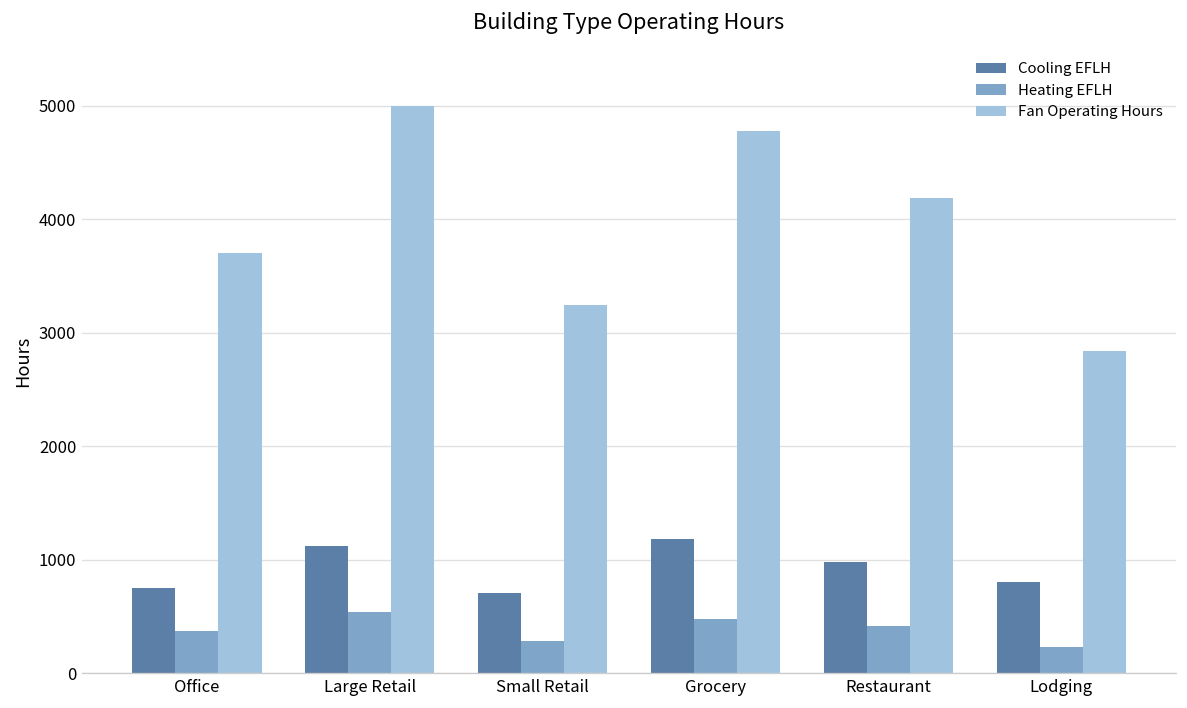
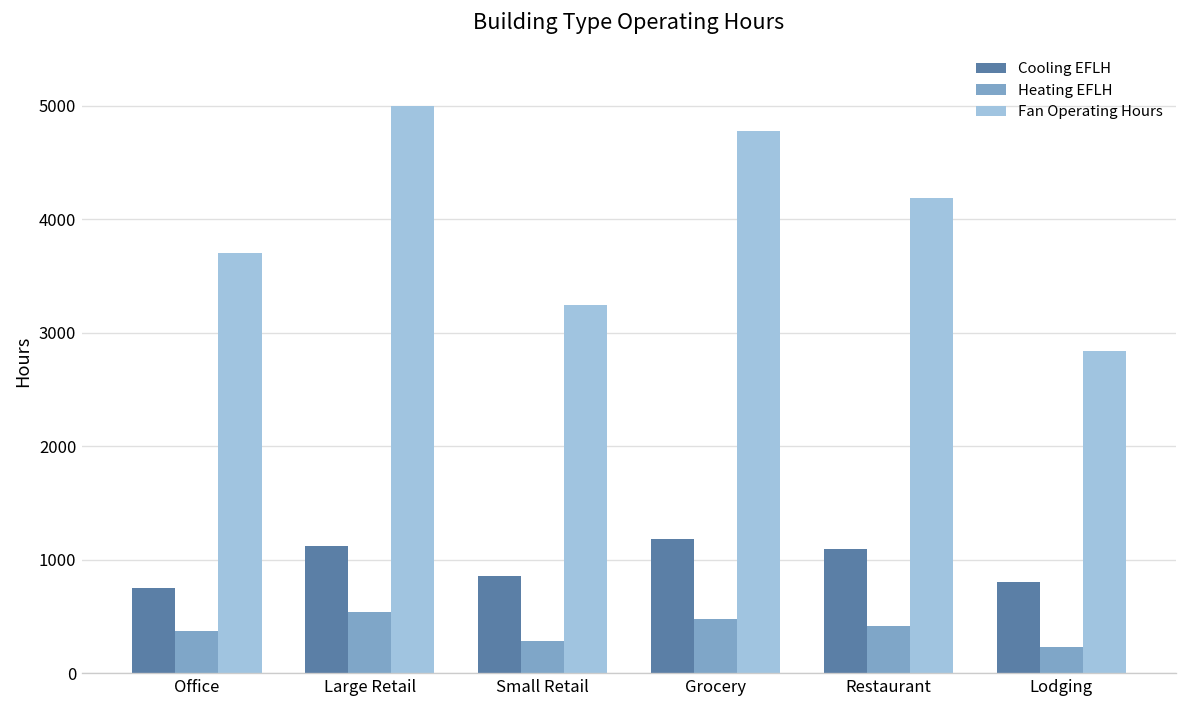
  {
    "Cooling EFLH": {
      "Office": 800,
      "Large Retail": 1100,
-     "Small Retail": 700,
+     "Small Retail": 900,
      "Grocery": 1200,
-     "Restaurant": 1000,
+     "Restaurant": 1100,
      "Lodging": 800
    }
  }
